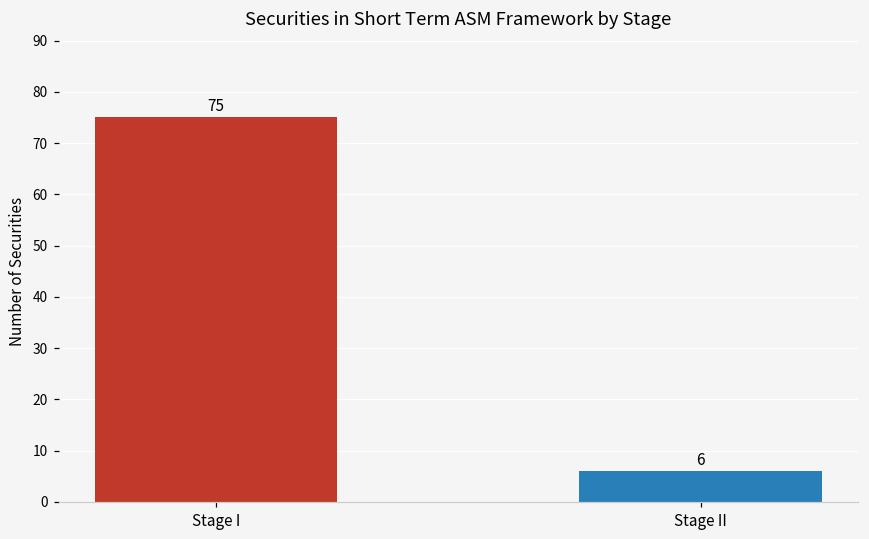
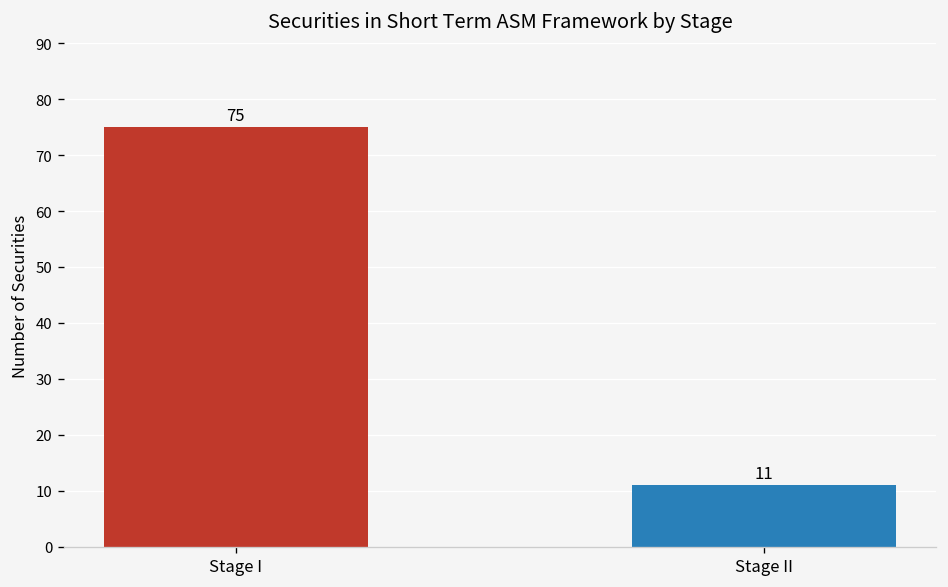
  {
    "Stage I": 75,
-   "Stage II": 6
+   "Stage II": 11
  }
